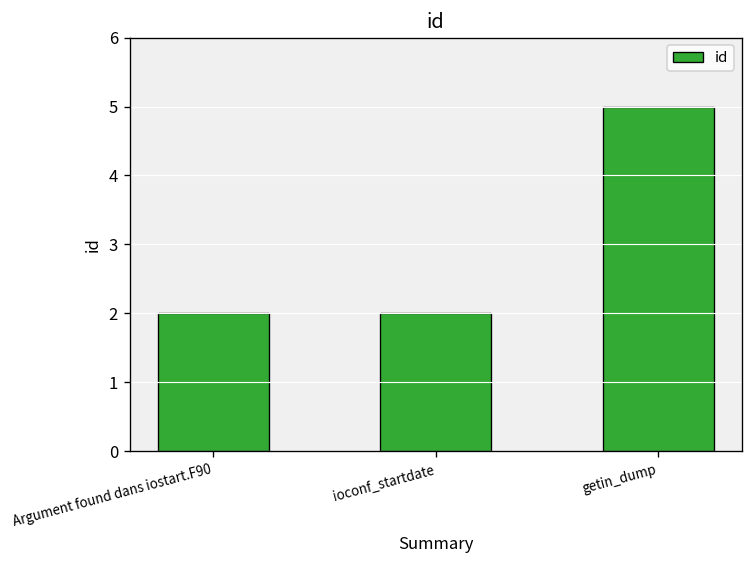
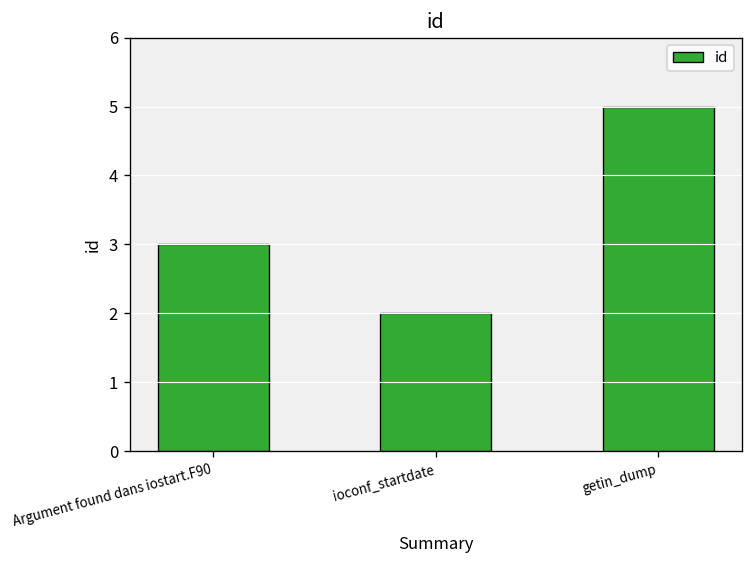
  {
-   "Argument found dans iostart.F90": 2,
+   "Argument found dans iostart.F90": 3,
    "ioconf_startdate": 2,
    "getin_dump": 5
  }
